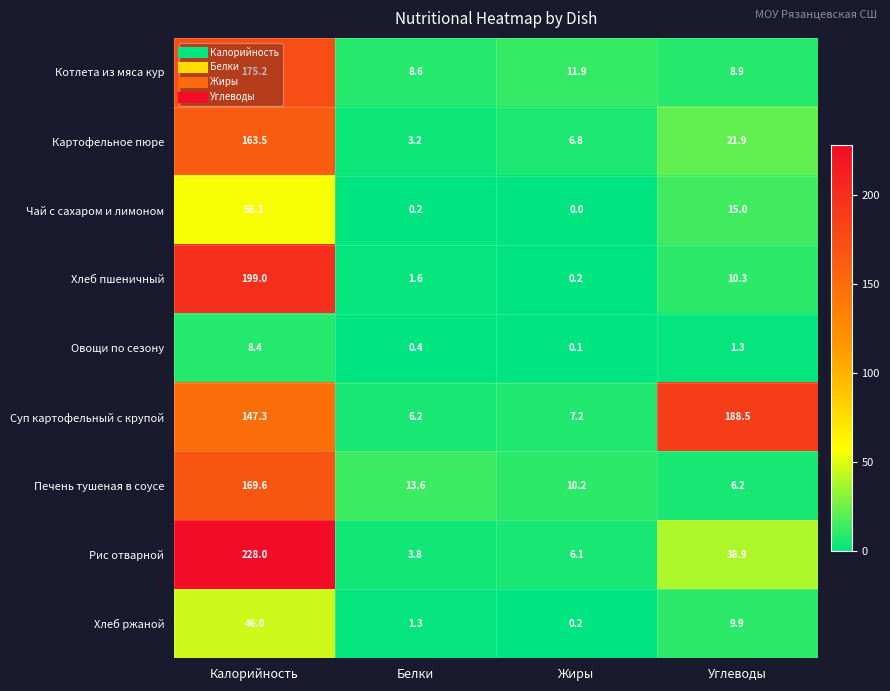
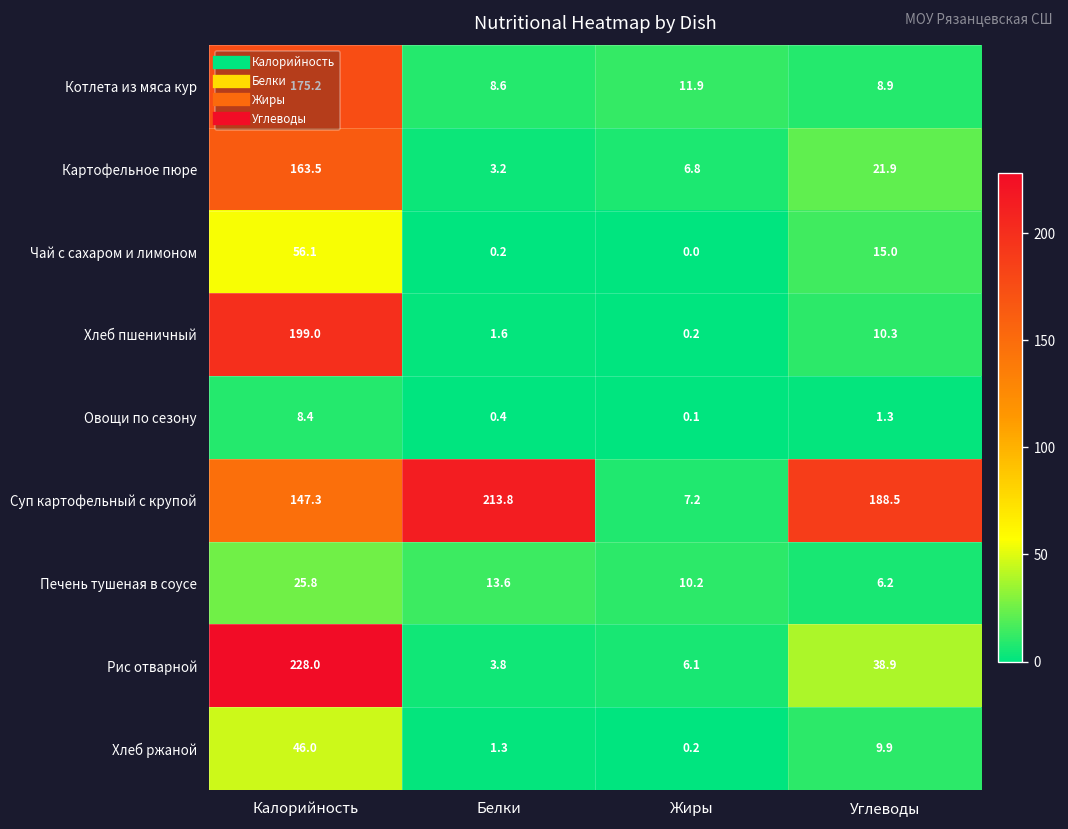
  {
    "Котлета из мяса кур": {
      "Белки": 8.6,
      "Жиры": 11.9,
      "Углеводы": 8.9
    },
    "Картофельное пюре": {
      "Калорийность": 163.5,
      "Белки": 3.2,
      "Жиры": 6.8,
      "Углеводы": 21.9
    },
    "Чай с сахаром и лимоном": {
      "Калорийность": 56.1,
      "Белки": 0.2,
      "Жиры": 0.0,
      "Углеводы": 15.0
    },
    "Хлеб пшеничный": {
      "Калорийность": 199.0,
      "Белки": 1.6,
      "Жиры": 0.2,
      "Углеводы": 10.3
    },
    "Овощи по сезону": {
      "Калорийность": 8.4,
      "Белки": 0.4,
      "Жиры": 0.1,
      "Углеводы": 1.3
    },
    "Суп картофельный с крупой": {
      "Калорийность": 147.3,
-     "Белки": 6.2,
+     "Белки": 213.8,
      "Жиры": 7.2,
      "Углеводы": 188.5
    },
    "Печень тушеная в соусе": {
-     "Калорийность": 169.6,
+     "Калорийность": 25.8,
      "Белки": 13.6,
      "Жиры": 10.2,
      "Углеводы": 6.2
    },
    "Рис отварной": {
      "Калорийность": 228.0,
      "Белки": 3.8,
      "Жиры": 6.1,
      "Углеводы": 38.9
    },
    "Хлеб ржаной": {
      "Калорийность": 46.0,
      "Белки": 1.3,
      "Жиры": 0.2,
      "Углеводы": 9.9
    }
  }
